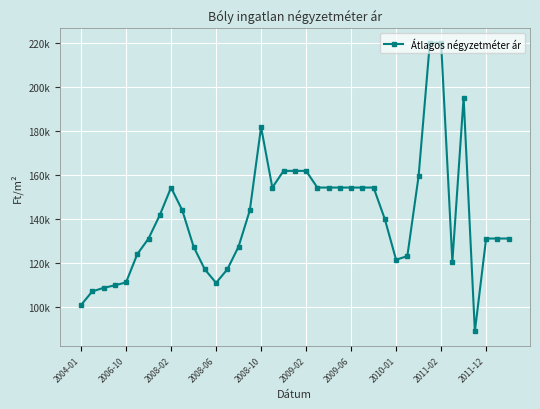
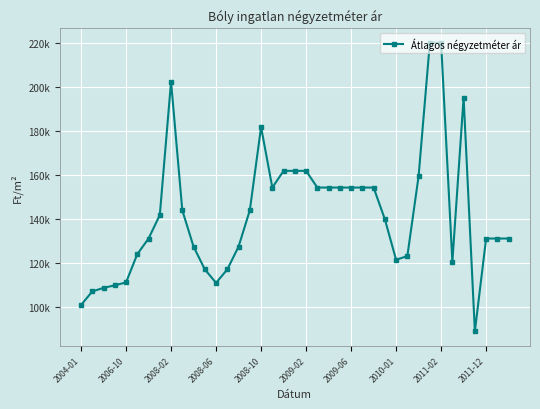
  {
    "2004-01": 101000,
    "2006-10": 111000,
-   "2008-02": 154000,
+   "2008-02": 203000,
    "2008-06": 111000,
    "2008-10": 182000,
    "2009-02": 162000,
    "2009-06": 154000,
    "2010-01": 121000,
    "2011-12": 131000
  }
